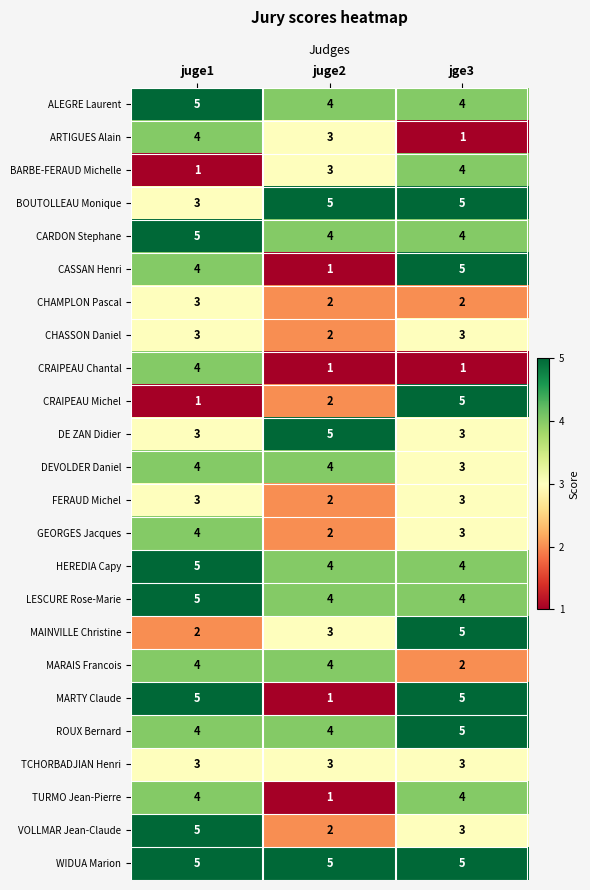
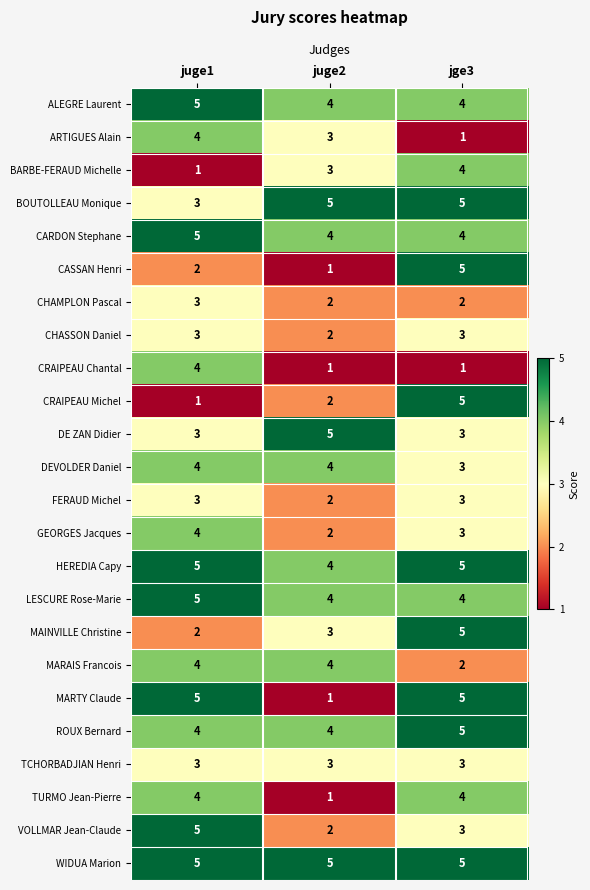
  {
    "ALEGRE Laurent": {
      "juge1": 5,
      "juge2": 4,
      "jge3": 4
    },
    "ARTIGUES Alain": {
      "juge1": 4,
      "juge2": 3,
      "jge3": 1
    },
    "BARBE-FERAUD Michelle": {
      "juge1": 1,
      "juge2": 3,
      "jge3": 4
    },
    "BOUTOLLEAU Monique": {
      "juge1": 3,
      "juge2": 5,
      "jge3": 5
    },
    "CARDON Stephane": {
      "juge1": 5,
      "juge2": 4,
      "jge3": 4
    },
    "CASSAN Henri": {
-     "juge1": 4,
+     "juge1": 2,
      "juge2": 1,
      "jge3": 5
    },
    "CHAMPLON Pascal": {
      "juge1": 3,
      "juge2": 2,
      "jge3": 2
    },
    "CHASSON Daniel": {
      "juge1": 3,
      "juge2": 2,
      "jge3": 3
    },
    "CRAIPEAU Chantal": {
      "juge1": 4,
      "juge2": 1,
      "jge3": 1
    },
    "CRAIPEAU Michel": {
      "juge1": 1,
      "juge2": 2,
      "jge3": 5
    },
    "DE ZAN Didier": {
      "juge1": 3,
      "juge2": 5,
      "jge3": 3
    },
    "DEVOLDER Daniel": {
      "juge1": 4,
      "juge2": 4,
      "jge3": 3
    },
    "FERAUD Michel": {
      "juge1": 3,
      "juge2": 2,
      "jge3": 3
    },
    "GEORGES Jacques": {
      "juge1": 4,
      "juge2": 2,
      "jge3": 3
    },
    "HEREDIA Capy": {
      "juge1": 5,
      "juge2": 4,
-     "jge3": 4
+     "jge3": 5
    },
    "LESCURE Rose-Marie": {
      "juge1": 5,
      "juge2": 4,
      "jge3": 4
    },
    "MAINVILLE Christine": {
      "juge1": 2,
      "juge2": 3,
      "jge3": 5
    },
    "MARAIS Francois": {
      "juge1": 4,
      "juge2": 4,
      "jge3": 2
    },
    "MARTY Claude": {
      "juge1": 5,
      "juge2": 1,
      "jge3": 5
    },
    "ROUX Bernard": {
      "juge1": 4,
      "juge2": 4,
      "jge3": 5
    },
    "TCHORBADJIAN Henri": {
      "juge1": 3,
      "juge2": 3,
      "jge3": 3
    },
    "TURMO Jean-Pierre": {
      "juge1": 4,
      "juge2": 1,
      "jge3": 4
    },
    "VOLLMAR Jean-Claude": {
      "juge1": 5,
      "juge2": 2,
      "jge3": 3
    },
    "WIDUA Marion": {
      "juge1": 5,
      "juge2": 5,
      "jge3": 5
    }
  }
